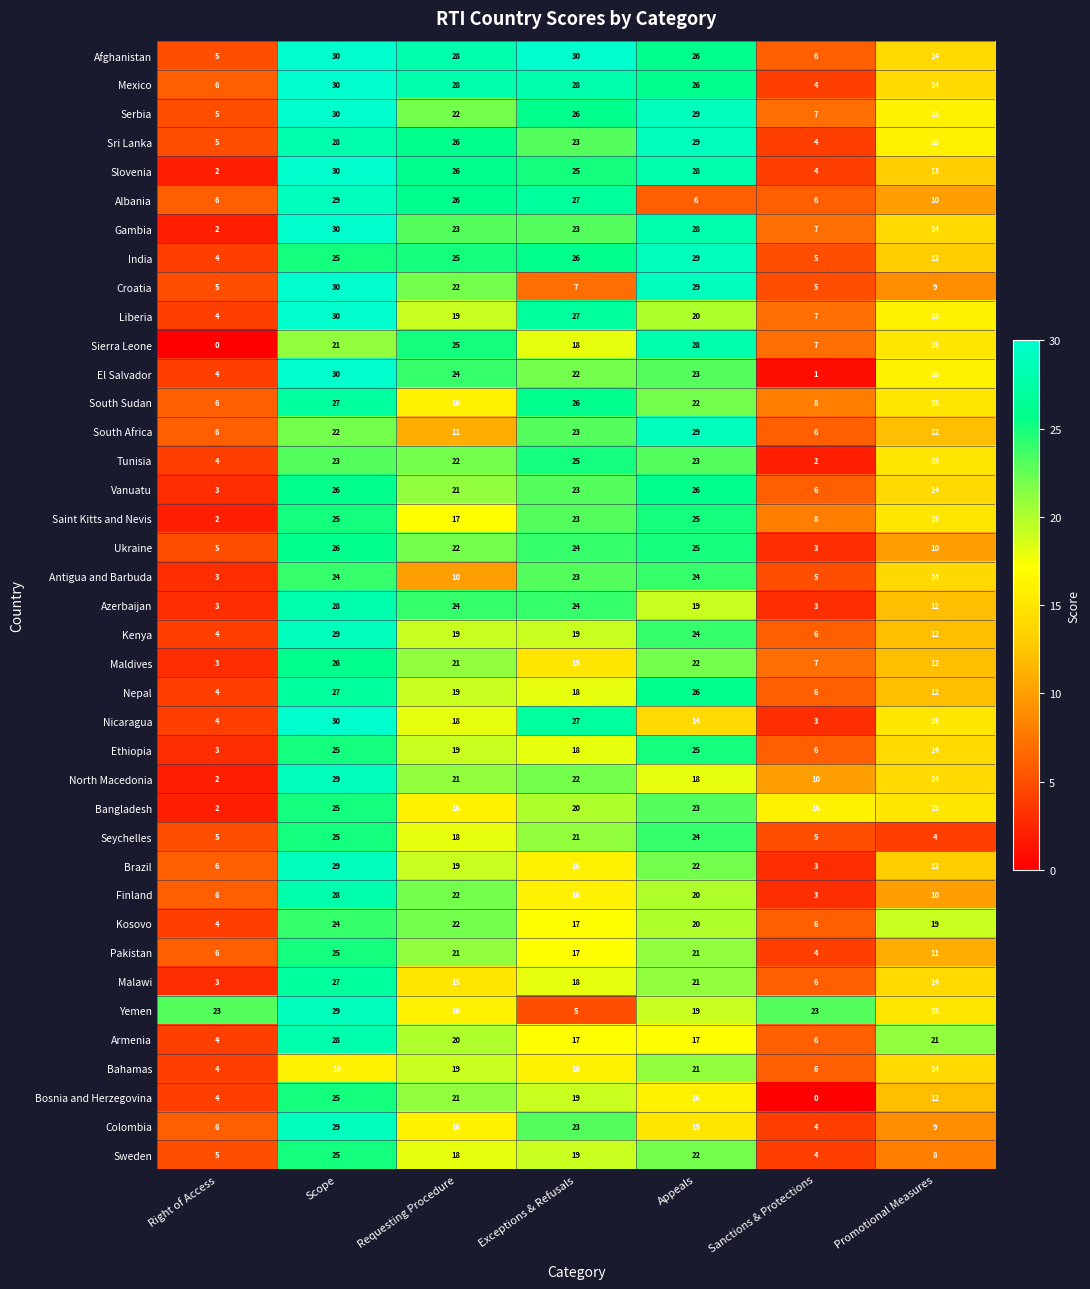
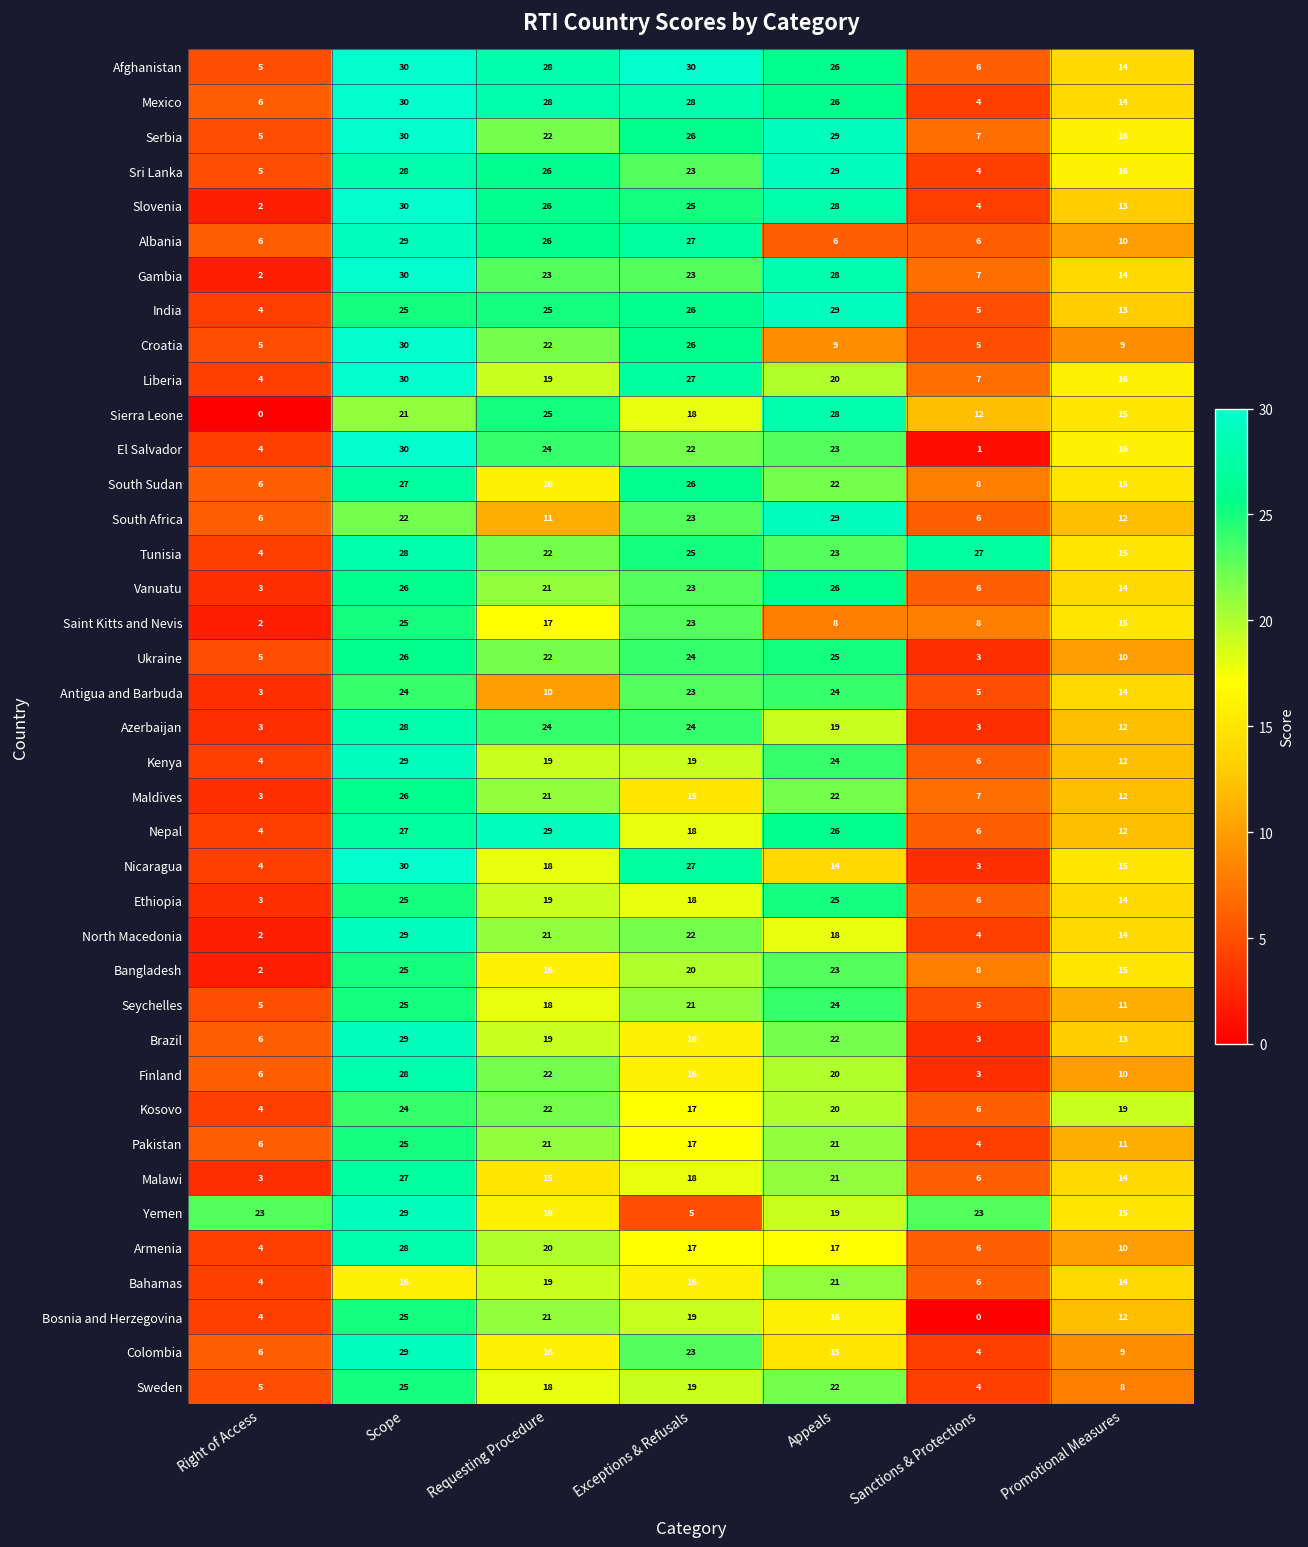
  {
    "Croatia": {
      "Right of Access": 5,
      "Scope": 30,
      "Requesting Procedure": 22,
-     "Exceptions & Refusals": 7,
-     "Appeals": 29,
+     "Exceptions & Refusals": 26,
+     "Appeals": 9,
      "Sanctions & Protections": 5,
      "Promotional Measures": 9
    },
    "Sierra Leone": {
      "Right of Access": 0,
      "Scope": 21,
      "Requesting Procedure": 25,
      "Exceptions & Refusals": 18,
      "Appeals": 28,
-     "Sanctions & Protections": 7,
+     "Sanctions & Protections": 12,
      "Promotional Measures": 15
    },
    "Tunisia": {
      "Right of Access": 4,
-     "Scope": 23,
+     "Scope": 28,
      "Requesting Procedure": 22,
      "Exceptions & Refusals": 25,
      "Appeals": 23,
-     "Sanctions & Protections": 2,
+     "Sanctions & Protections": 27,
      "Promotional Measures": 15
    },
    "Saint Kitts and Nevis": {
      "Right of Access": 2,
      "Scope": 25,
      "Requesting Procedure": 17,
      "Exceptions & Refusals": 23,
-     "Appeals": 25,
+     "Appeals": 8,
      "Sanctions & Protections": 8,
      "Promotional Measures": 15
    },
    "Nepal": {
      "Right of Access": 4,
      "Scope": 27,
-     "Requesting Procedure": 19,
+     "Requesting Procedure": 29,
      "Exceptions & Refusals": 18,
      "Appeals": 26,
      "Sanctions & Protections": 6,
      "Promotional Measures": 12
    },
    "North Macedonia": {
      "Right of Access": 2,
      "Scope": 29,
      "Requesting Procedure": 21,
      "Exceptions & Refusals": 22,
      "Appeals": 18,
-     "Sanctions & Protections": 10,
+     "Sanctions & Protections": 4,
      "Promotional Measures": 14
    },
    "Bangladesh": {
      "Right of Access": 2,
      "Scope": 25,
      "Requesting Procedure": 16,
      "Exceptions & Refusals": 20,
      "Appeals": 23,
-     "Sanctions & Protections": 16,
+     "Sanctions & Protections": 8,
      "Promotional Measures": 15
    },
    "Seychelles": {
      "Right of Access": 5,
      "Scope": 25,
      "Requesting Procedure": 18,
      "Exceptions & Refusals": 21,
      "Appeals": 24,
      "Sanctions & Protections": 5,
-     "Promotional Measures": 4
+     "Promotional Measures": 11
    },
    "Armenia": {
      "Right of Access": 4,
      "Scope": 28,
      "Requesting Procedure": 20,
      "Exceptions & Refusals": 17,
      "Appeals": 17,
      "Sanctions & Protections": 6,
-     "Promotional Measures": 21
+     "Promotional Measures": 10
    }
  }
